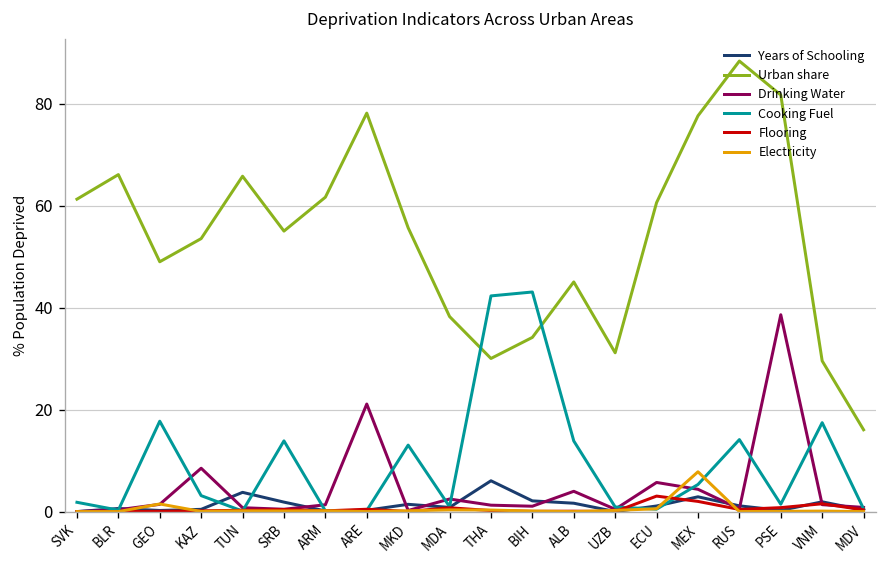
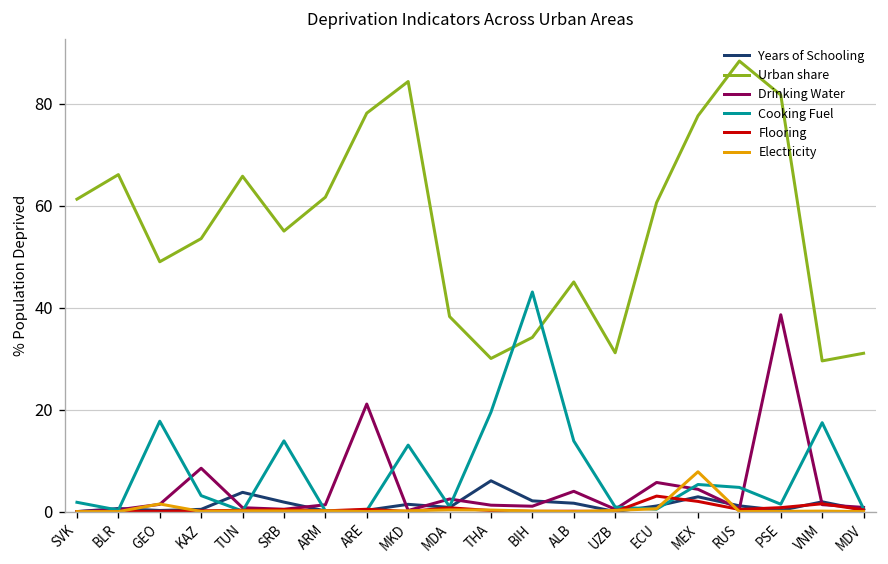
  {
    "Years of Schooling": {
      "TUN": 4,
      "SRB": 2,
      "MKD": 1,
      "THA": 6,
      "BIH": 2,
      "ALB": 2,
      "MEX": 3
    },
    "Urban share": {
      "SVK": 61,
      "BLR": 66,
      "GEO": 49,
      "KAZ": 54,
      "TUN": 66,
      "SRB": 55,
      "ARM": 62,
      "ARE": 78,
-     "MKD": 56,
+     "MKD": 84,
      "MDA": 38,
      "THA": 30,
      "BIH": 34,
      "ALB": 45,
      "UZB": 31,
      "ECU": 61,
      "MEX": 78,
      "RUS": 88,
      "PSE": 82,
      "VNM": 30,
-     "MDV": 16
+     "MDV": 31
    },
    "Drinking Water": {
      "KAZ": 9,
      "ARM": 1,
      "ARE": 21,
      "MDA": 2,
      "THA": 1,
      "BIH": 1,
      "ALB": 4,
      "ECU": 6,
      "MEX": 4,
      "PSE": 39
    },
    "Cooking Fuel": {
      "SVK": 2,
      "GEO": 18,
      "KAZ": 3,
      "SRB": 14,
      "MKD": 13,
-     "THA": 42,
+     "THA": 20,
      "BIH": 43,
      "ALB": 14,
      "MEX": 5,
-     "RUS": 14,
+     "RUS": 5,
      "PSE": 1,
      "VNM": 17
    },
    "Flooring": {
      "ECU": 3,
      "MEX": 2
    },
    "Electricity": {
      "MEX": 8,
      "VNM": 0
    }
  }
